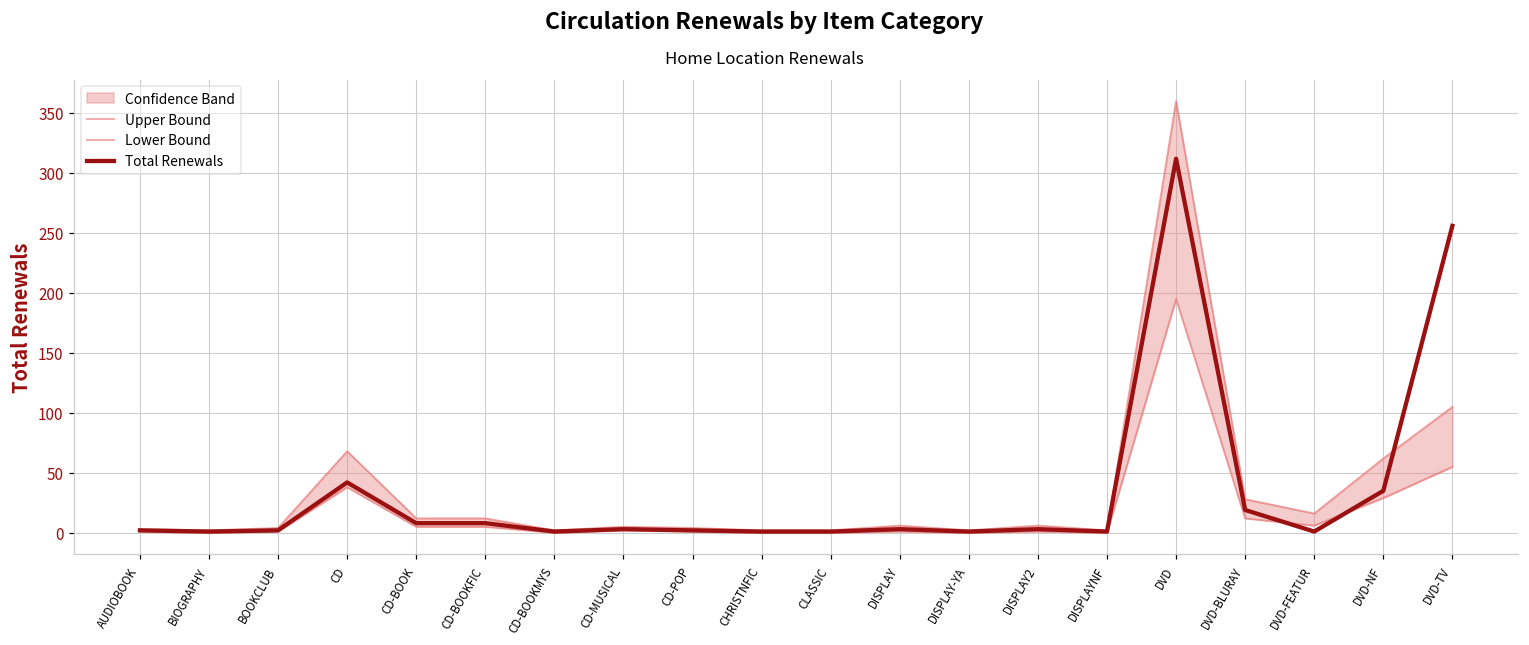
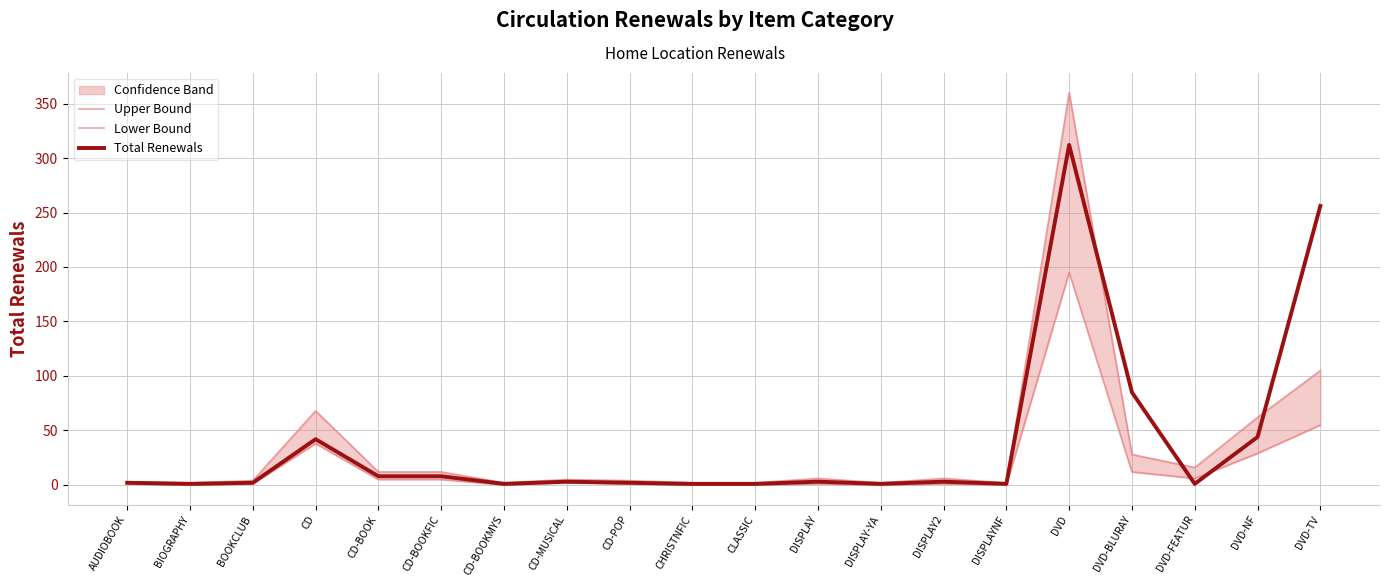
  {
    "Total Renewals": {
      "CD": 42,
      "CD-BOOK": 8,
      "CD-BOOKFIC": 8,
      "DVD": 312,
-     "DVD-BLURAY": 19,
+     "DVD-BLURAY": 85,
      "DVD-FEATUR": 1,
-     "DVD-NF": 35,
+     "DVD-NF": 44,
      "DVD-TV": 256
    }
  }
